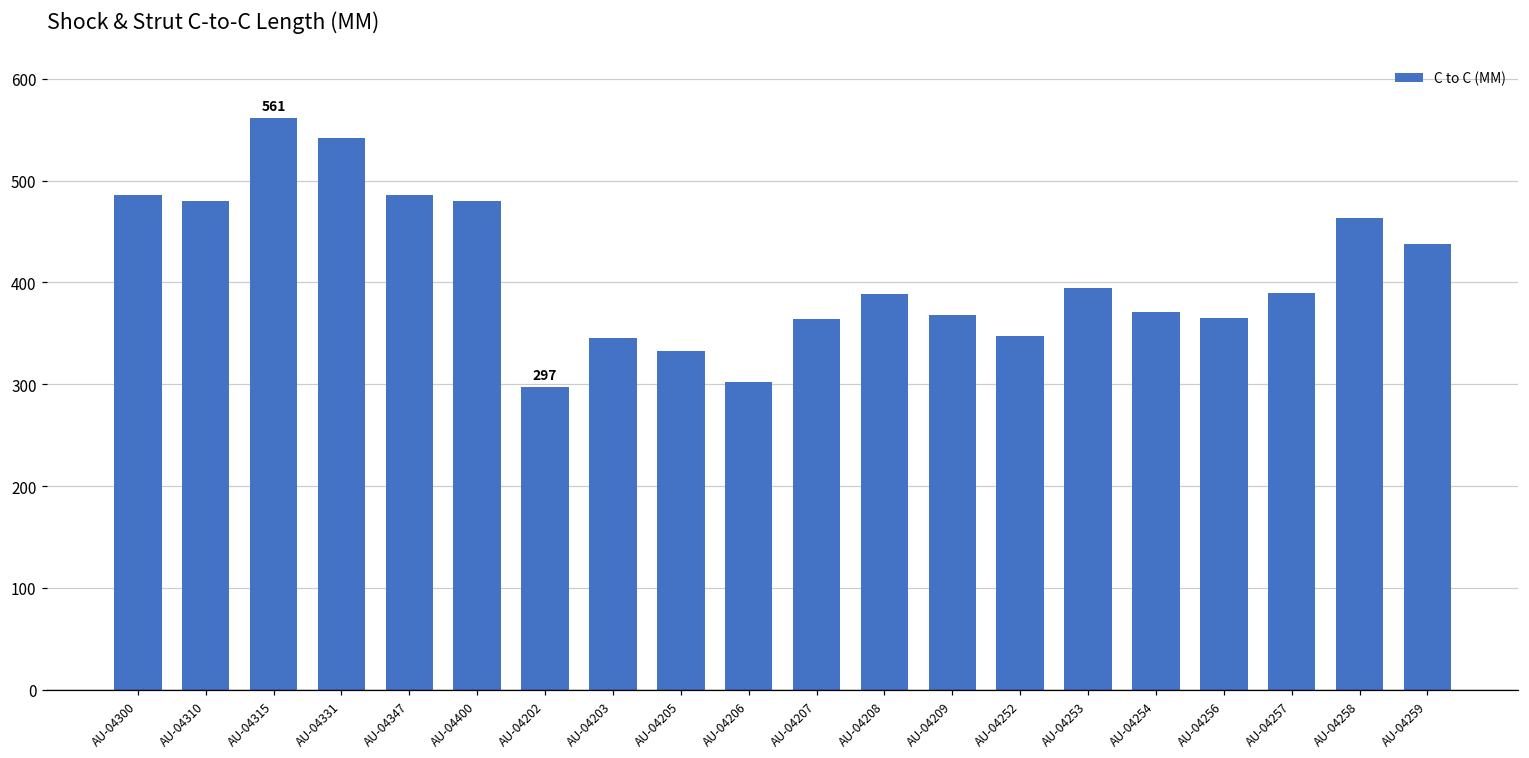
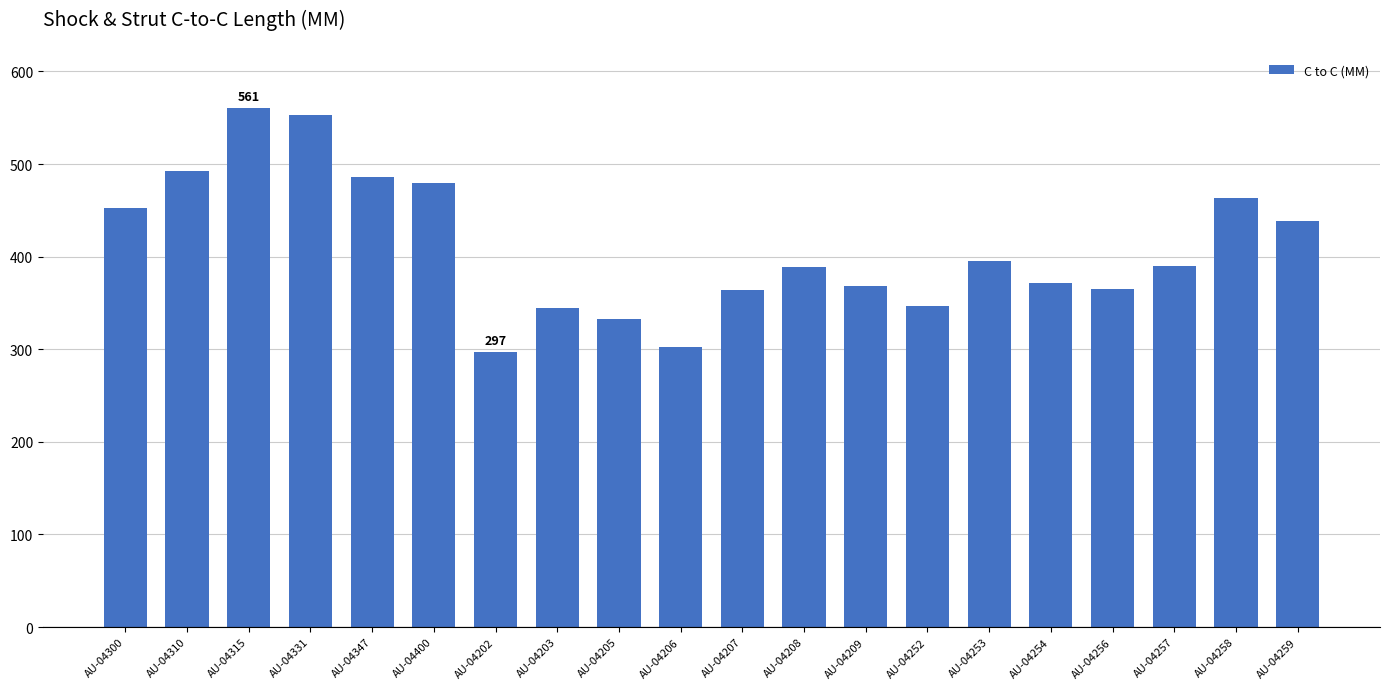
  {
-   "AU-04300": 490,
-   "AU-04310": 480,
-   "AU-04331": 540,
+   "AU-04300": 450,
+   "AU-04310": 490,
+   "AU-04331": 550,
    "AU-04347": 490,
    "AU-04400": 480,
    "AU-04203": 350,
    "AU-04205": 330,
    "AU-04206": 300,
    "AU-04207": 360,
    "AU-04208": 390,
    "AU-04209": 370,
    "AU-04252": 350,
    "AU-04253": 400,
    "AU-04254": 370,
    "AU-04256": 370,
    "AU-04257": 390,
    "AU-04258": 460,
    "AU-04259": 440
  }
